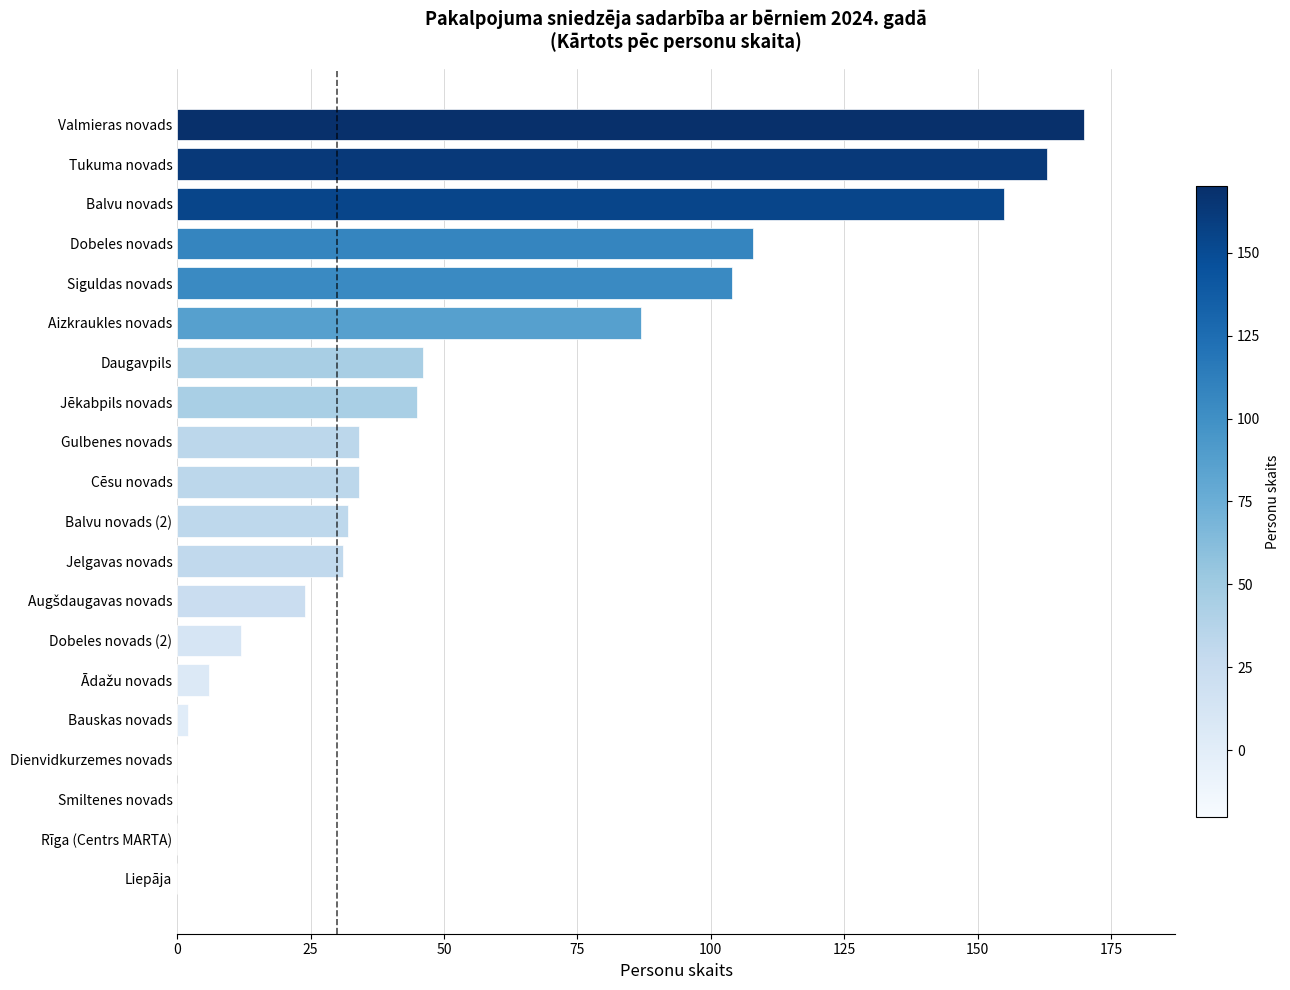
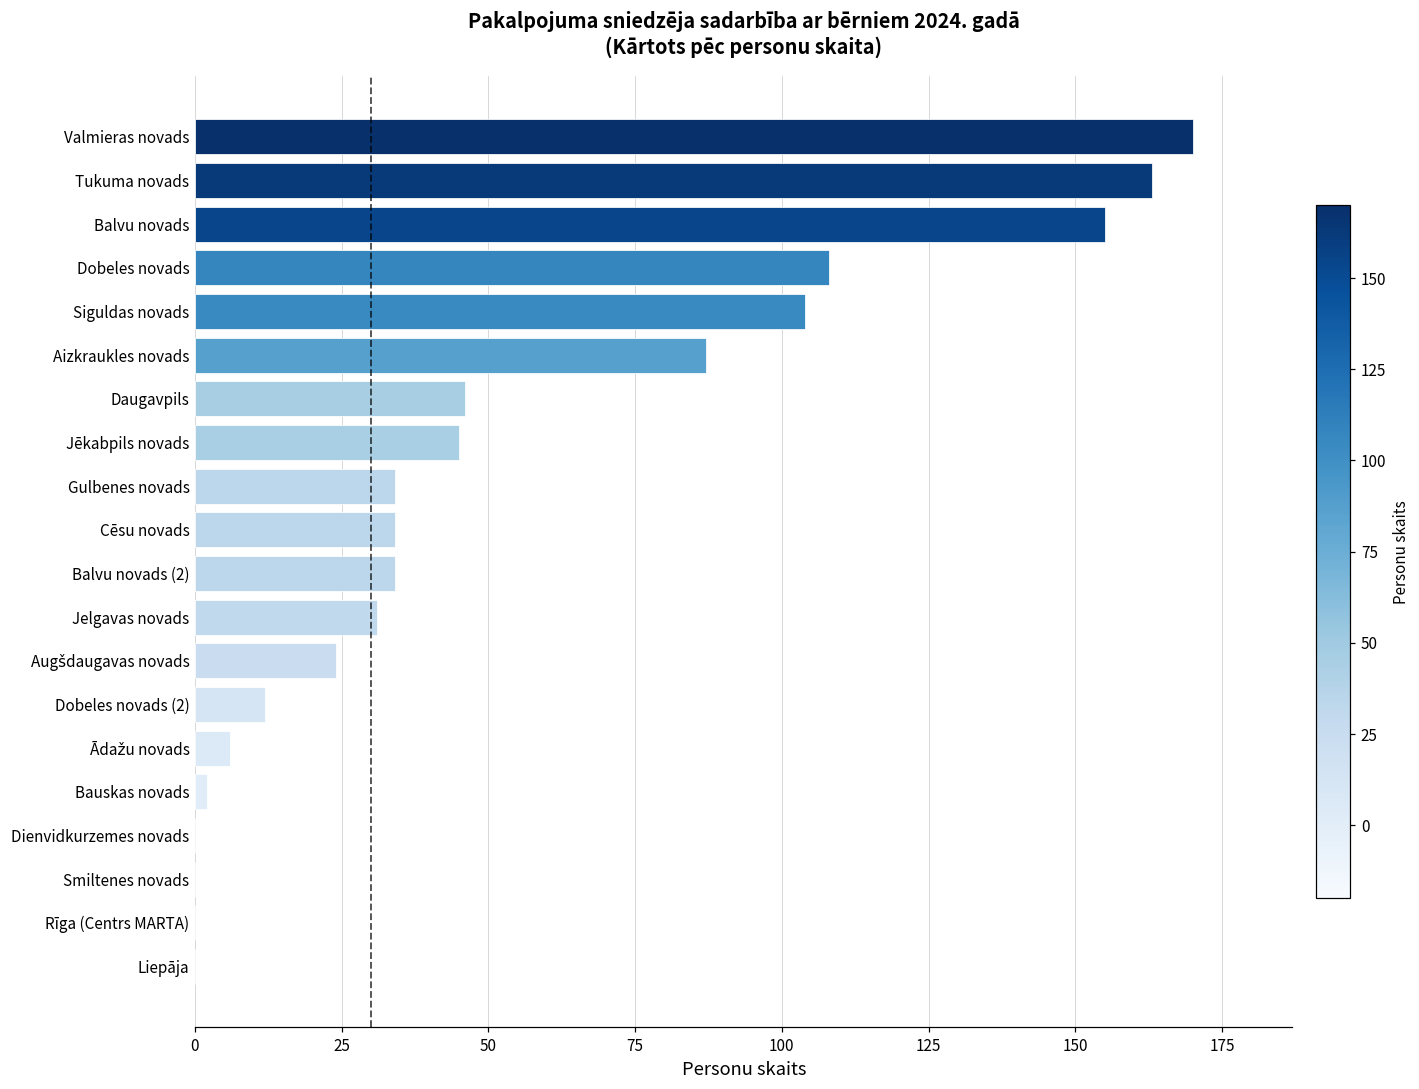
  {
    "Valmieras novads": 170,
    "Tukuma novads": 163,
    "Balvu novads": 155,
    "Dobeles novads": 108,
    "Siguldas novads": 104,
    "Aizkraukles novads": 87,
    "Daugavpils": 46,
    "Jēkabpils novads": 45,
    "Gulbenes novads": 34,
    "Cēsu novads": 34,
-   "Balvu novads (2)": 32,
+   "Balvu novads (2)": 34,
    "Jelgavas novads": 31,
    "Augšdaugavas novads": 24,
    "Dobeles novads (2)": 12,
    "Ādažu novads": 6,
    "Bauskas novads": 2,
    "Dienvidkurzemes novads": 0,
    "Smiltenes novads": 0,
    "Rīga (Centrs MARTA)": 0,
    "Liepāja": 0
  }
